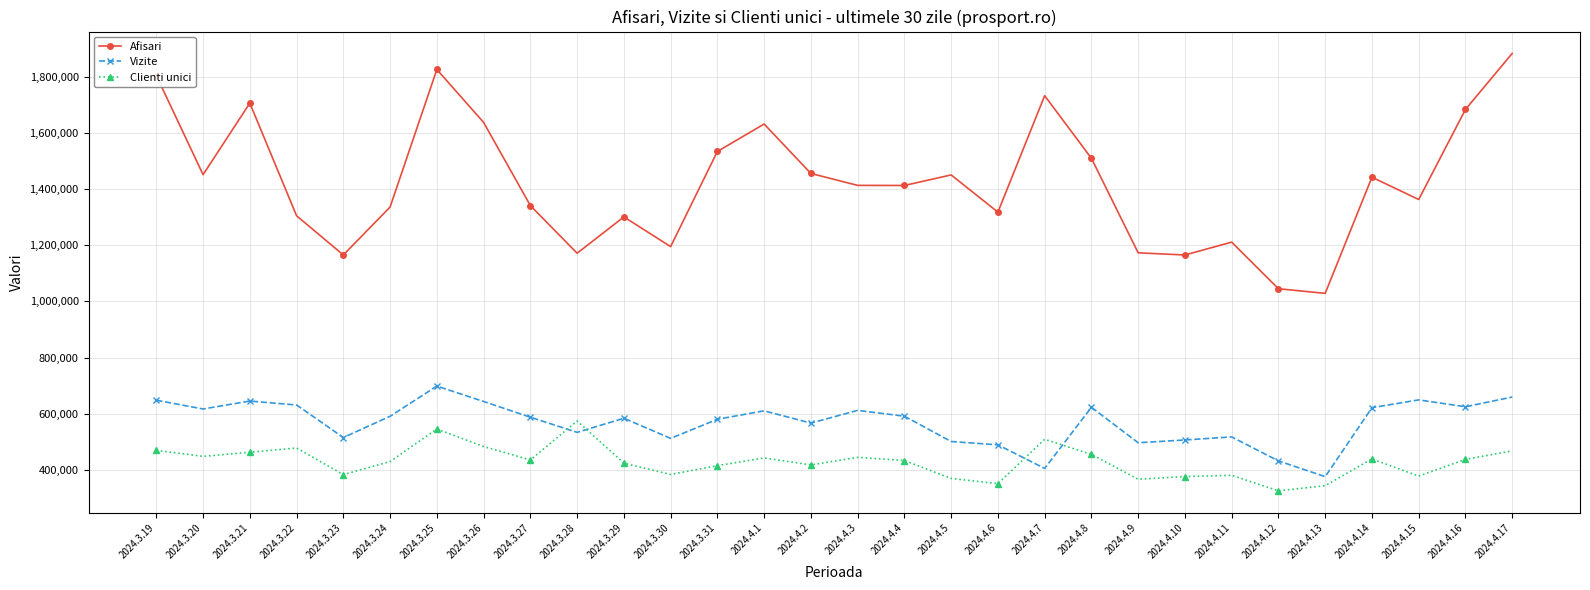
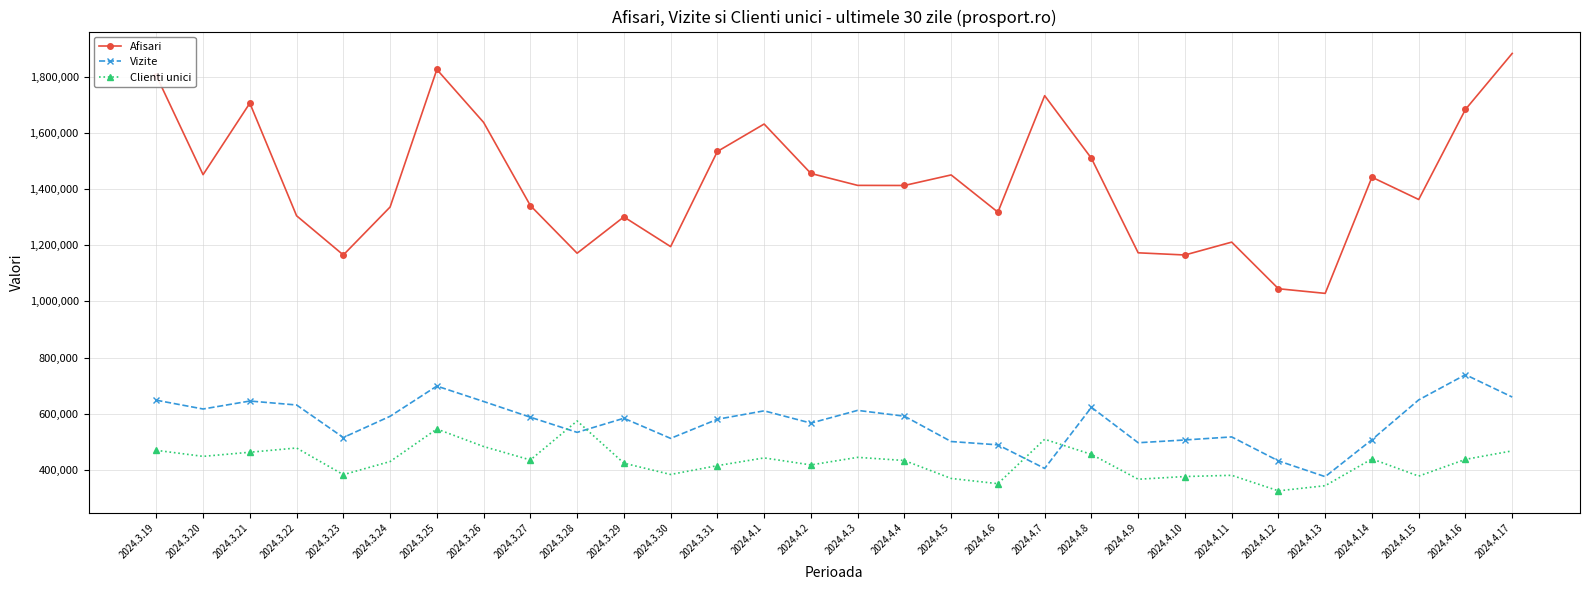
  {
    "Afisari": {
      "2024.3.20": "1,450,000",
      "2024.3.21": "1,710,000",
      "2024.3.22": "1,300,000",
      "2024.3.23": "1,160,000",
      "2024.3.24": "1,340,000",
      "2024.3.25": "1,830,000",
      "2024.3.26": "1,640,000",
      "2024.3.27": "1,340,000",
      "2024.3.28": "1,170,000",
      "2024.3.29": "1,300,000",
      "2024.3.30": "1,190,000",
      "2024.3.31": "1,530,000",
      "2024.4.1": "1,630,000",
      "2024.4.2": "1,460,000",
      "2024.4.3": "1,410,000",
      "2024.4.4": "1,410,000",
      "2024.4.5": "1,450,000",
      "2024.4.6": "1,320,000",
      "2024.4.7": "1,730,000",
      "2024.4.8": "1,510,000",
      "2024.4.9": "1,170,000",
      "2024.4.10": "1,160,000",
      "2024.4.11": "1,210,000",
      "2024.4.12": "1,040,000",
      "2024.4.13": "1,030,000",
      "2024.4.14": "1,440,000",
      "2024.4.15": "1,360,000",
      "2024.4.16": "1,680,000",
      "2024.4.17": "1,880,000"
    },
    "Vizite": {
      "2024.3.19": "650,000",
      "2024.3.20": "620,000",
      "2024.3.21": "650,000",
      "2024.3.22": "630,000",
      "2024.3.23": "520,000",
      "2024.3.24": "590,000",
      "2024.3.25": "700,000",
      "2024.3.26": "640,000",
      "2024.3.27": "590,000",
      "2024.3.28": "530,000",
      "2024.3.29": "580,000",
      "2024.3.30": "510,000",
      "2024.3.31": "580,000",
      "2024.4.1": "610,000",
      "2024.4.2": "570,000",
      "2024.4.3": "610,000",
      "2024.4.4": "590,000",
      "2024.4.5": "500,000",
      "2024.4.6": "490,000",
      "2024.4.7": "410,000",
      "2024.4.8": "620,000",
      "2024.4.9": "500,000",
      "2024.4.10": "510,000",
      "2024.4.11": "520,000",
      "2024.4.12": "430,000",
      "2024.4.13": "380,000",
-     "2024.4.14": "620,000",
+     "2024.4.14": "510,000",
      "2024.4.15": "650,000",
-     "2024.4.16": "620,000",
+     "2024.4.16": "740,000",
      "2024.4.17": "660,000"
    },
    "Clienti unici": {
      "2024.3.19": "470,000",
      "2024.3.20": "450,000",
      "2024.3.21": "460,000",
      "2024.3.22": "480,000",
      "2024.3.23": "380,000",
      "2024.3.24": "430,000",
      "2024.3.25": "550,000",
      "2024.3.26": "480,000",
      "2024.3.27": "440,000",
      "2024.3.28": "570,000",
      "2024.3.29": "420,000",
      "2024.3.30": "380,000",
      "2024.3.31": "420,000",
      "2024.4.1": "440,000",
      "2024.4.2": "420,000",
      "2024.4.3": "440,000",
      "2024.4.4": "430,000",
      "2024.4.5": "370,000",
      "2024.4.6": "350,000",
      "2024.4.7": "510,000",
      "2024.4.8": "460,000",
      "2024.4.9": "370,000",
      "2024.4.10": "380,000",
      "2024.4.11": "380,000",
      "2024.4.12": "330,000",
      "2024.4.13": "340,000",
      "2024.4.14": "440,000",
      "2024.4.15": "380,000",
      "2024.4.16": "440,000",
      "2024.4.17": "470,000"
    }
  }
